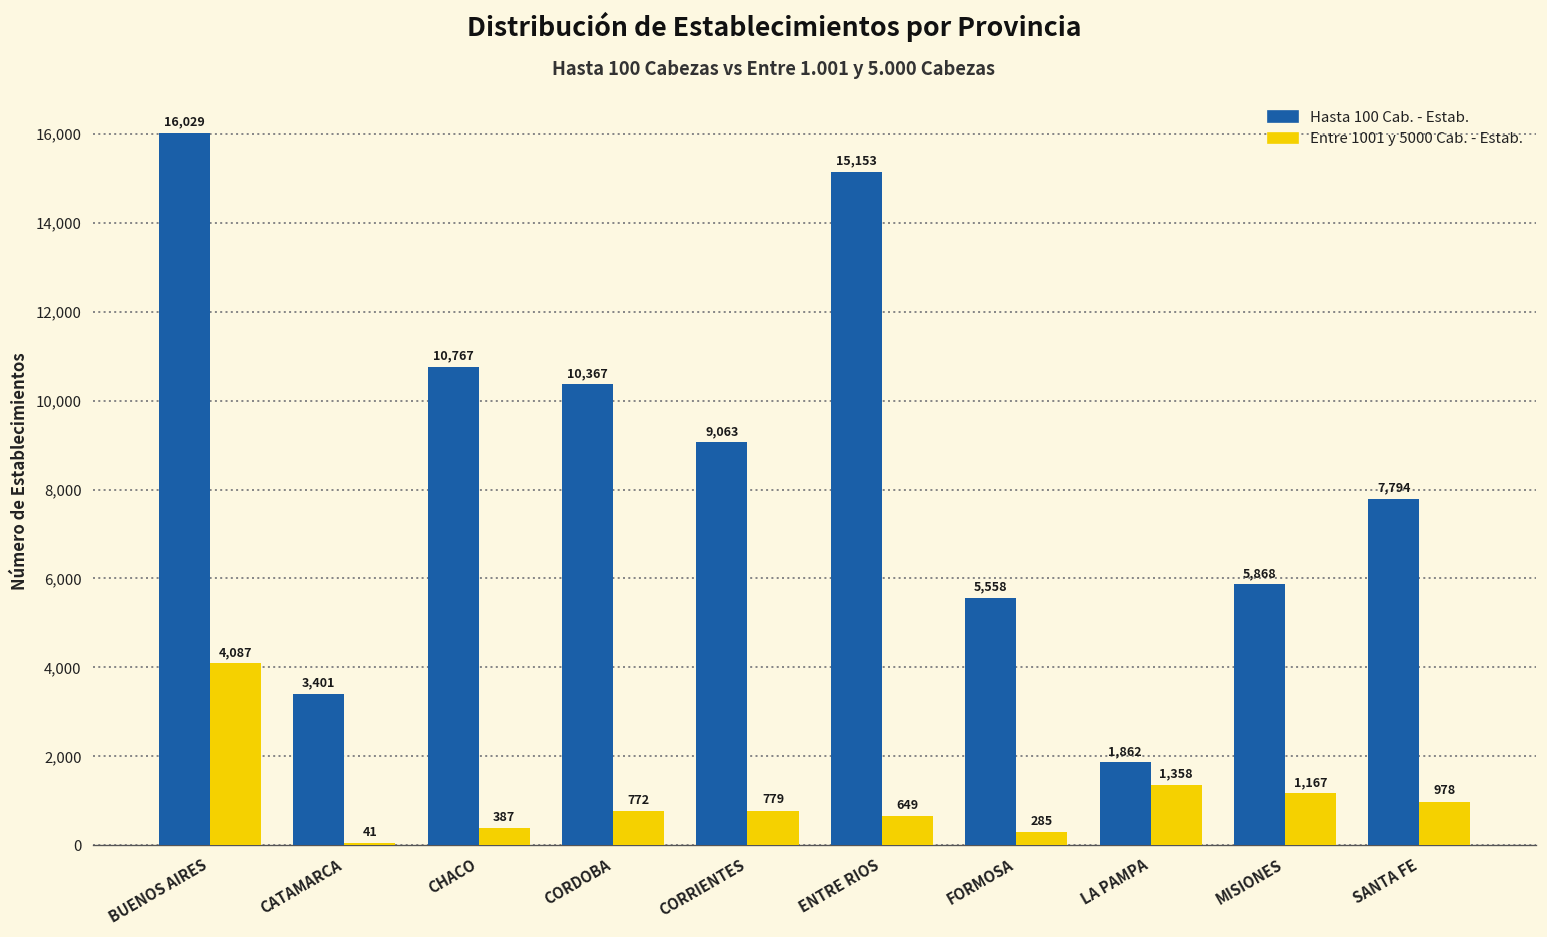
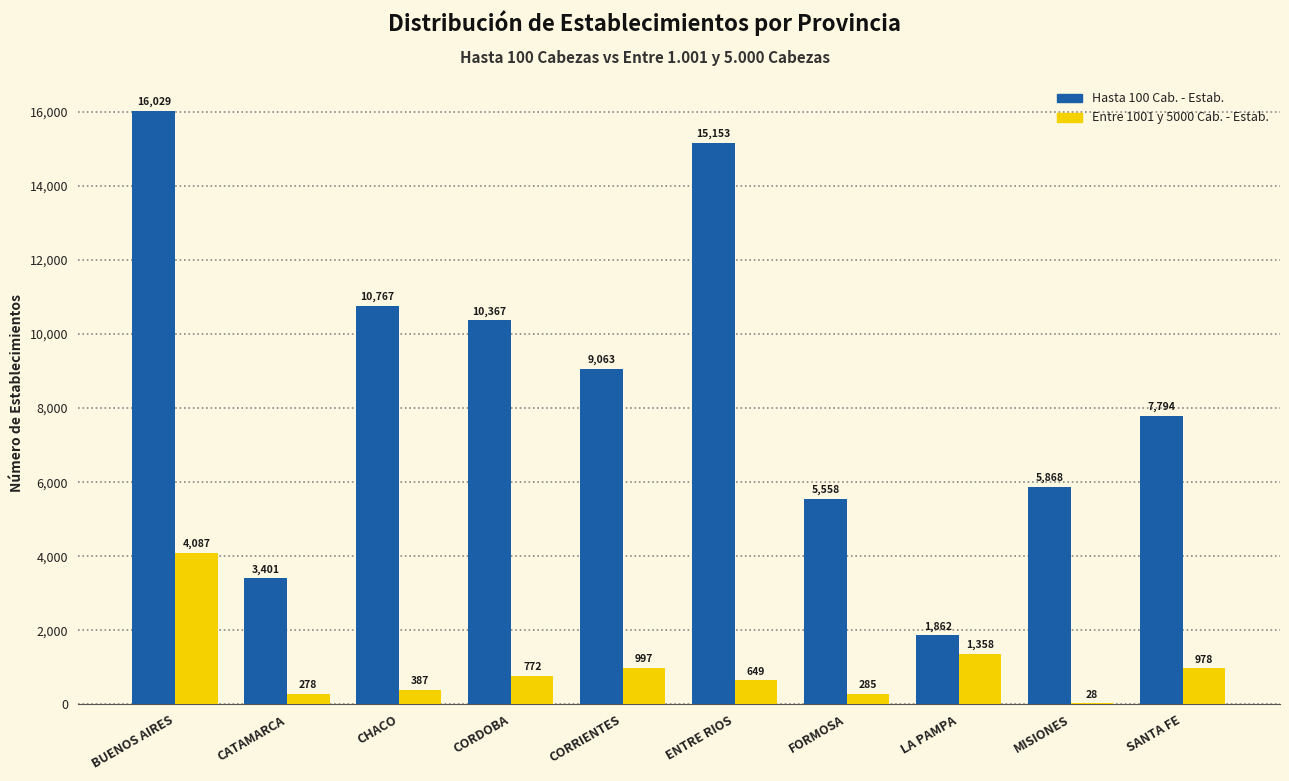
  {
    "Hasta 100 Cab. - Estab.": {
      "BUENOS AIRES": "16,029",
      "CATAMARCA": "3,401",
      "CHACO": "10,767",
      "CORDOBA": "10,367",
      "CORRIENTES": "9,063",
      "ENTRE RIOS": "15,153",
      "FORMOSA": "5,558",
      "LA PAMPA": "1,862",
      "MISIONES": "5,868",
      "SANTA FE": "7,794"
    },
    "Entre 1001 y 5000 Cab. - Estab.": {
      "BUENOS AIRES": "4,087",
-     "CATAMARCA": "41",
+     "CATAMARCA": "278",
      "CHACO": "387",
      "CORDOBA": "772",
-     "CORRIENTES": "779",
+     "CORRIENTES": "997",
      "ENTRE RIOS": "649",
      "FORMOSA": "285",
      "LA PAMPA": "1,358",
-     "MISIONES": "1,167",
+     "MISIONES": "28",
      "SANTA FE": "978"
    }
  }
